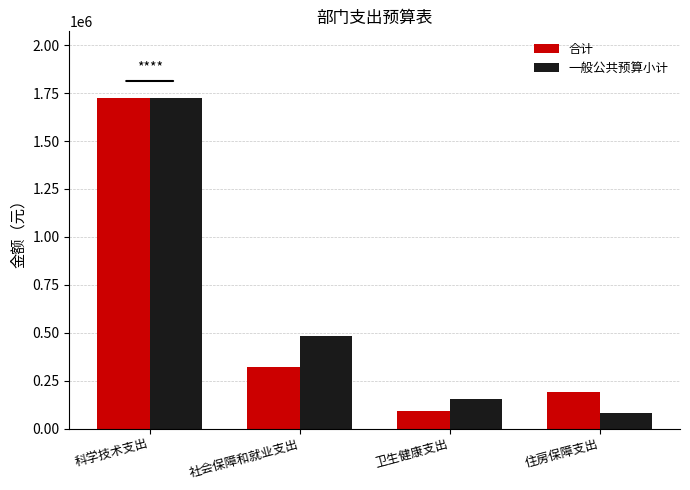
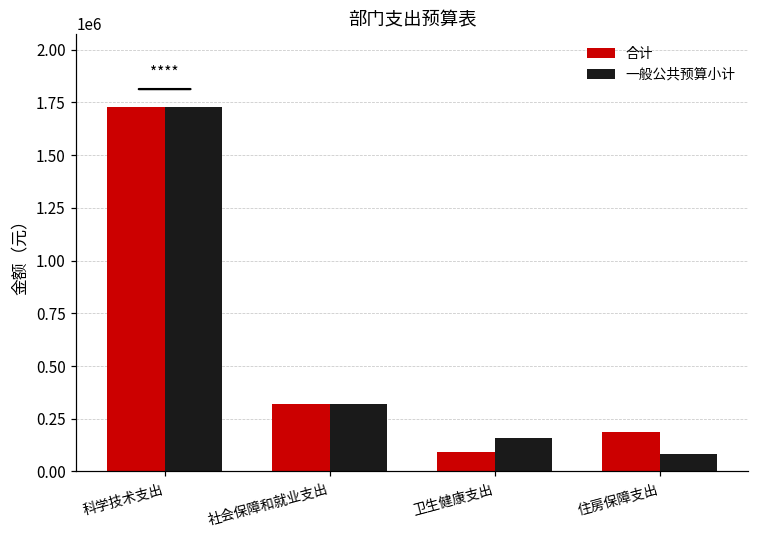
  {
    "合计": {
      "科学技术支出": 1730000,
      "社会保障和就业支出": 320000,
      "卫生健康支出": 90000,
      "住房保障支出": 190000
    },
    "一般公共预算小计": {
      "科学技术支出": 1730000,
-     "社会保障和就业支出": 480000,
+     "社会保障和就业支出": 320000,
      "卫生健康支出": 160000,
      "住房保障支出": 80000
    }
  }
